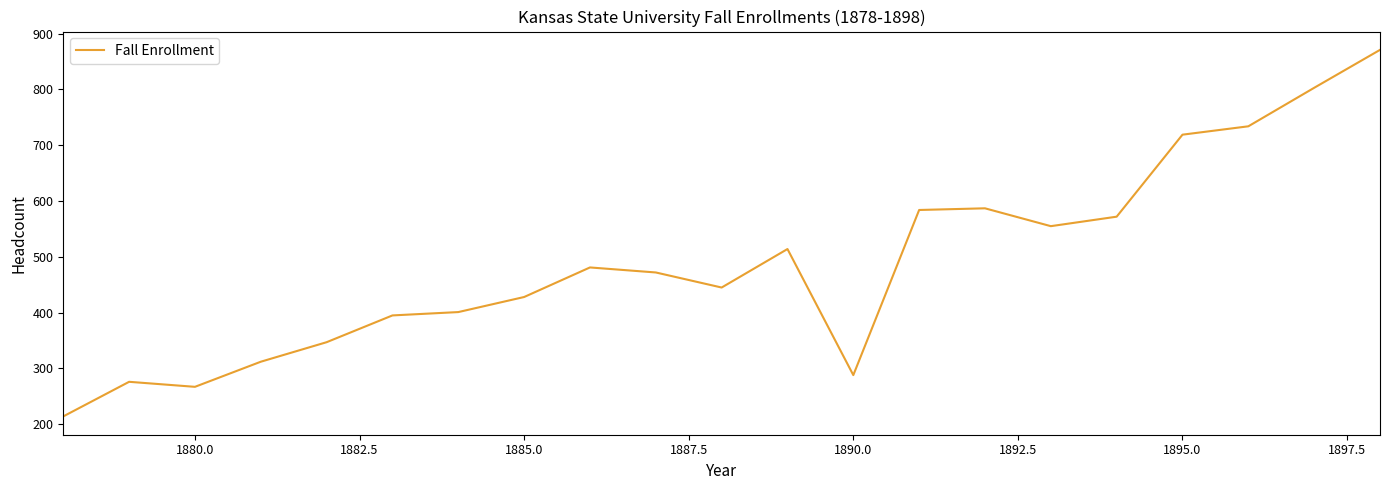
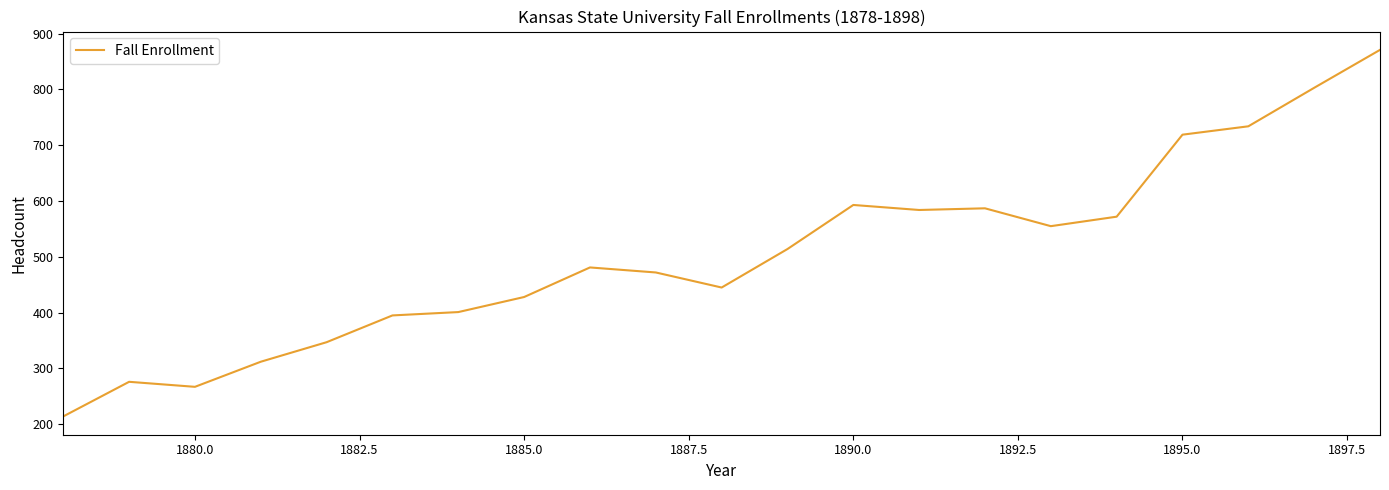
  {
    "1880.0": 270,
    "1885.0": 430,
-   "1890.0": 290,
+   "1890.0": 590,
    "1895.0": 720
  }
